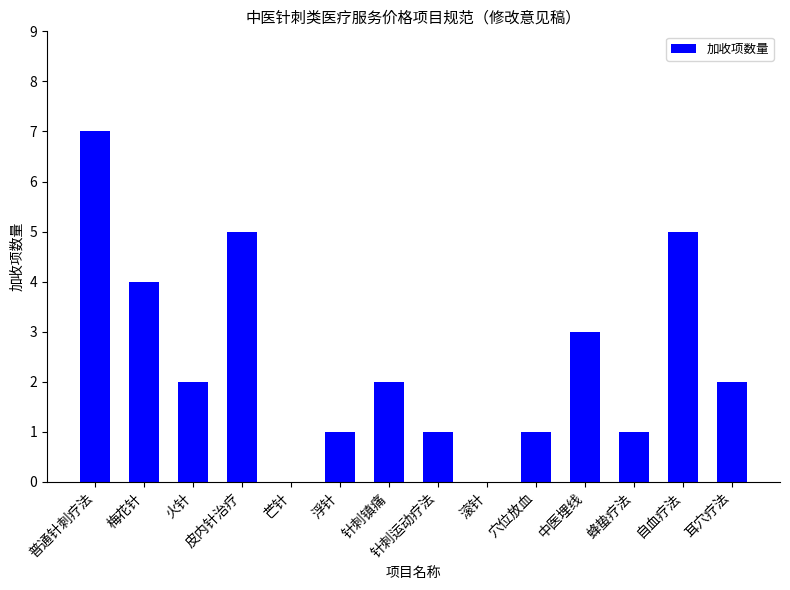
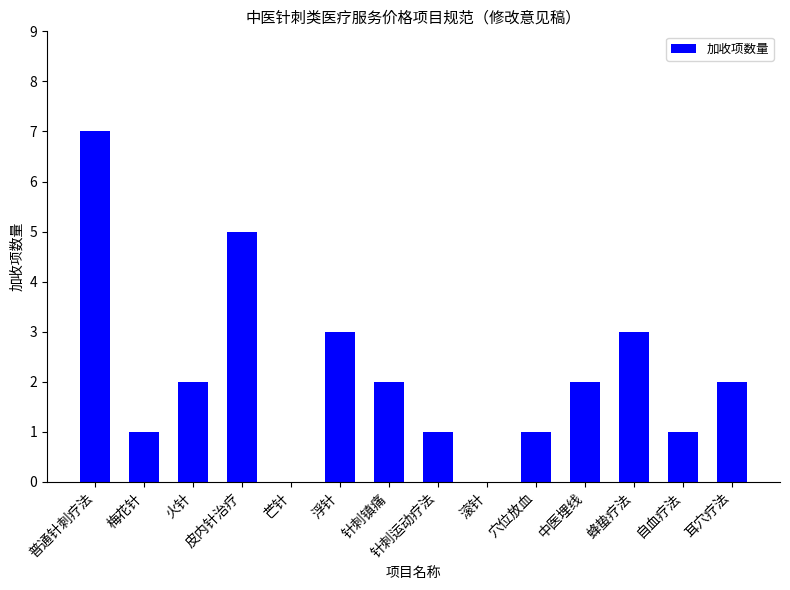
  {
    "普通针刺疗法": 7,
-   "梅花针": 4,
+   "梅花针": 1,
    "火针": 2,
    "皮内针治疗": 5,
    "芒针": 0,
-   "浮针": 1,
+   "浮针": 3,
    "针刺镇痛": 2,
    "针刺运动疗法": 1,
    "滚针": 0,
    "穴位放血": 1,
-   "中医埋线": 3,
-   "蜂蛰疗法": 1,
-   "自血疗法": 5,
+   "中医埋线": 2,
+   "蜂蛰疗法": 3,
+   "自血疗法": 1,
    "耳穴疗法": 2
  }
